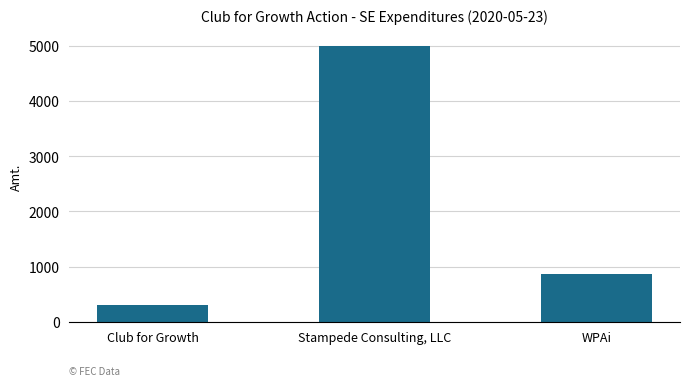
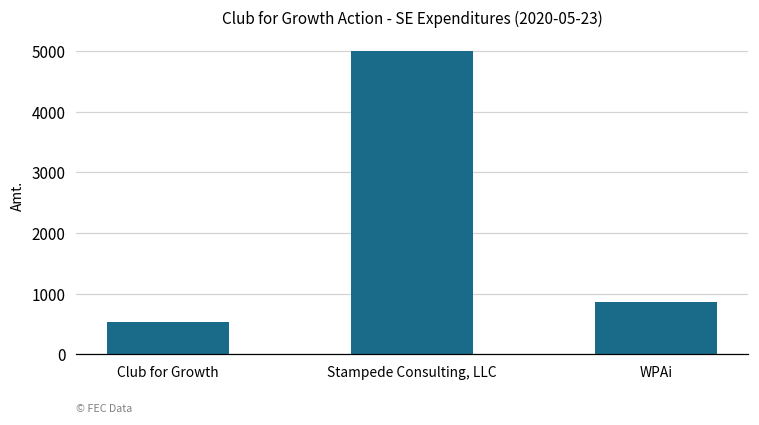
  {
-   "Club for Growth": 300,
+   "Club for Growth": 500,
    "Stampede Consulting, LLC": 5000,
    "WPAi": 900
  }
